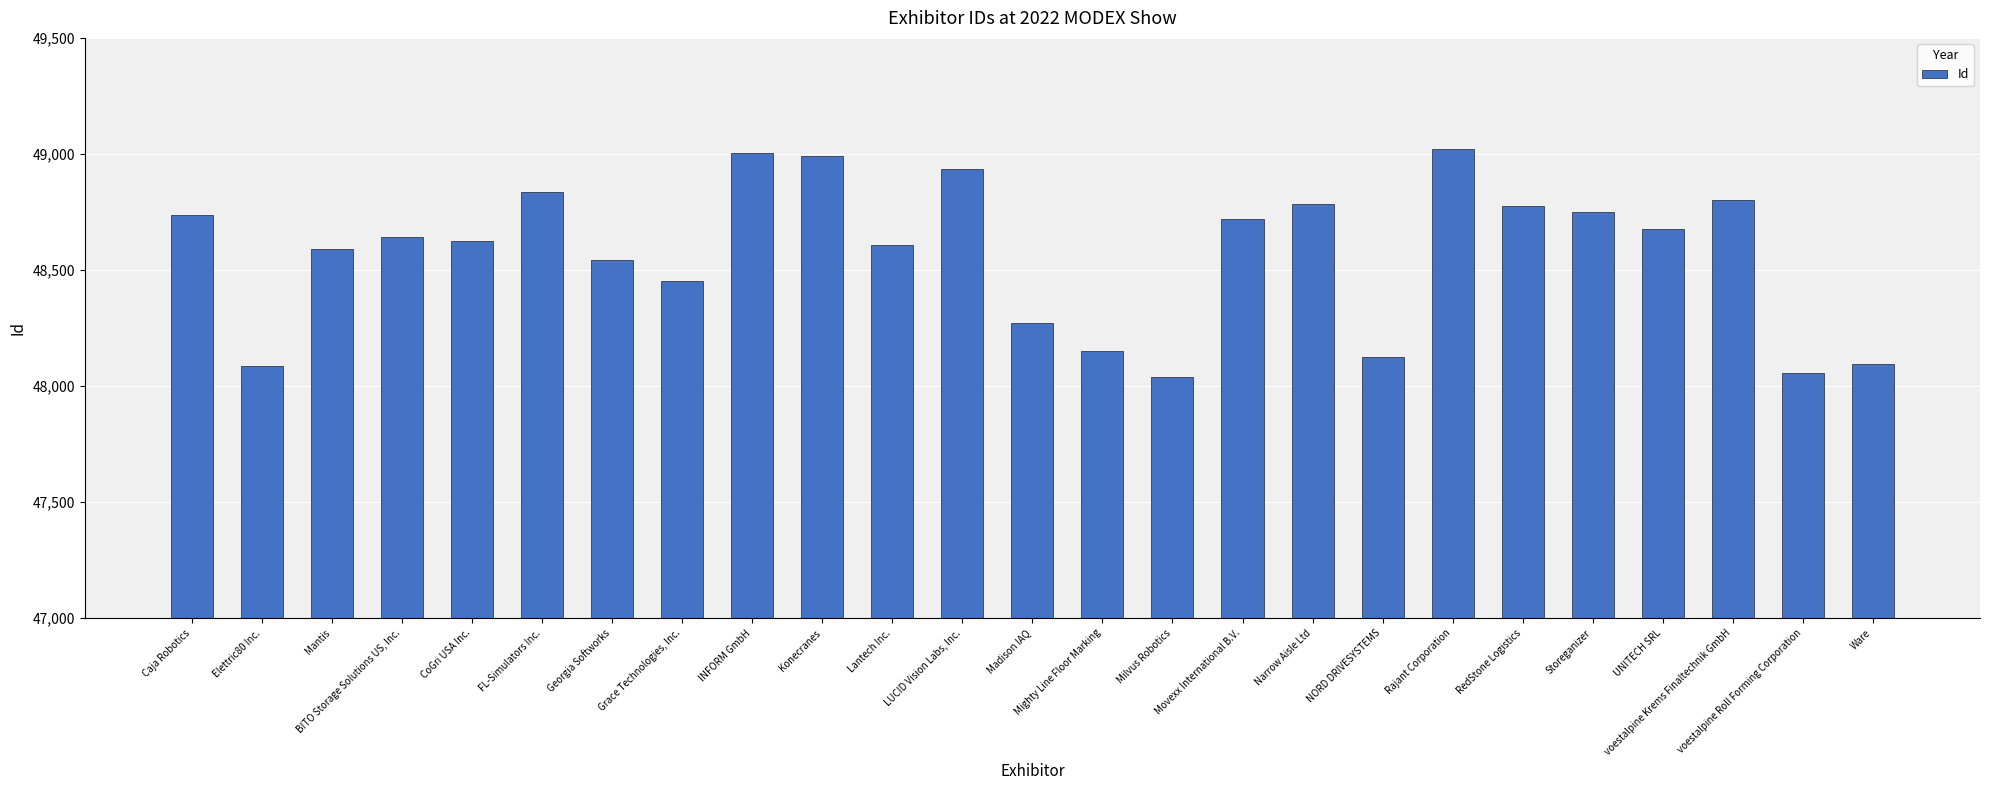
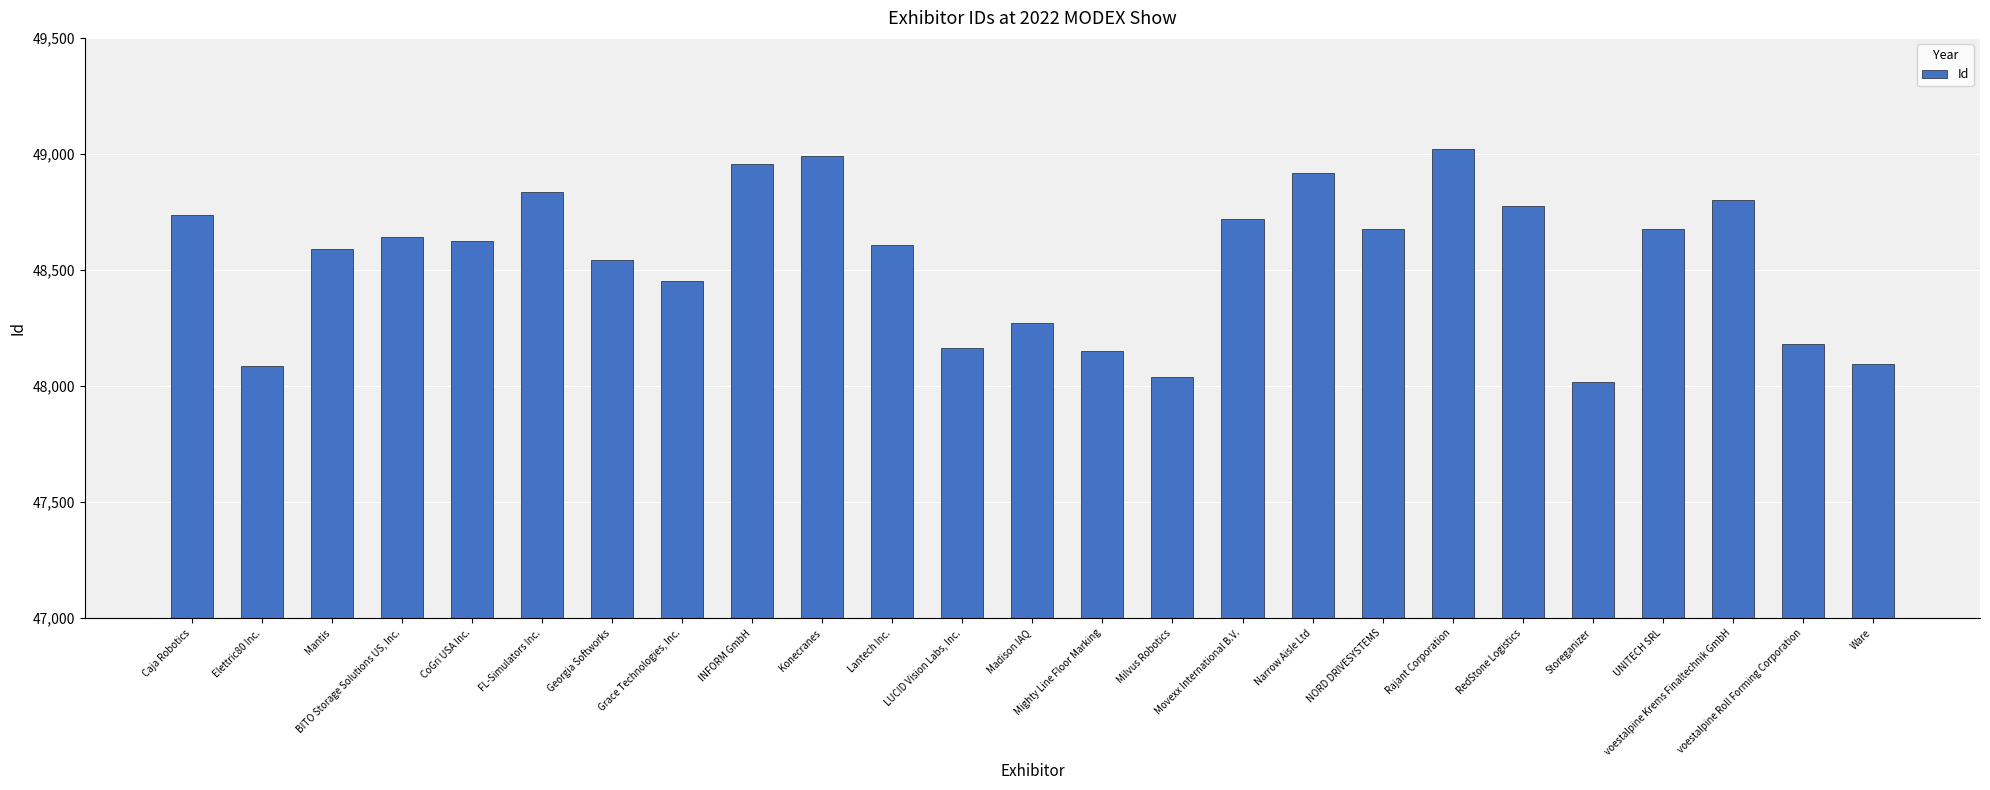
  {
    "Caja Robotics": "48,740",
    "Elettric80 Inc.": "48,090",
    "Mantis": "48,590",
    "BITO Storage Solutions US, Inc.": "48,640",
    "CoGri USA Inc.": "48,620",
    "FL-Simulators Inc.": "48,840",
    "Georgia Softworks": "48,540",
    "Grace Technologies, Inc.": "48,450",
-   "INFORM GmbH": "49,010",
+   "INFORM GmbH": "48,960",
    "Konecranes": "48,990",
    "Lantech Inc.": "48,610",
-   "LUCID Vision Labs, Inc.": "48,940",
+   "LUCID Vision Labs, Inc.": "48,170",
    "Madison IAQ": "48,270",
    "Mighty Line Floor Marking": "48,150",
    "Milvus Robotics": "48,040",
    "Movexx International B.V.": "48,720",
-   "Narrow Aisle Ltd": "48,780",
-   "NORD DRIVESYSTEMS": "48,120",
+   "Narrow Aisle Ltd": "48,920",
+   "NORD DRIVESYSTEMS": "48,680",
    "Rajant Corporation": "49,020",
    "RedStone Logistics": "48,770",
-   "Storeganizer": "48,750",
+   "Storeganizer": "48,020",
    "UNITECH SRL": "48,680",
    "voestalpine Krems Finaltechnik GmbH": "48,800",
-   "voestalpine Roll Forming Corporation": "48,060",
+   "voestalpine Roll Forming Corporation": "48,180",
    "Ware": "48,090"
  }
